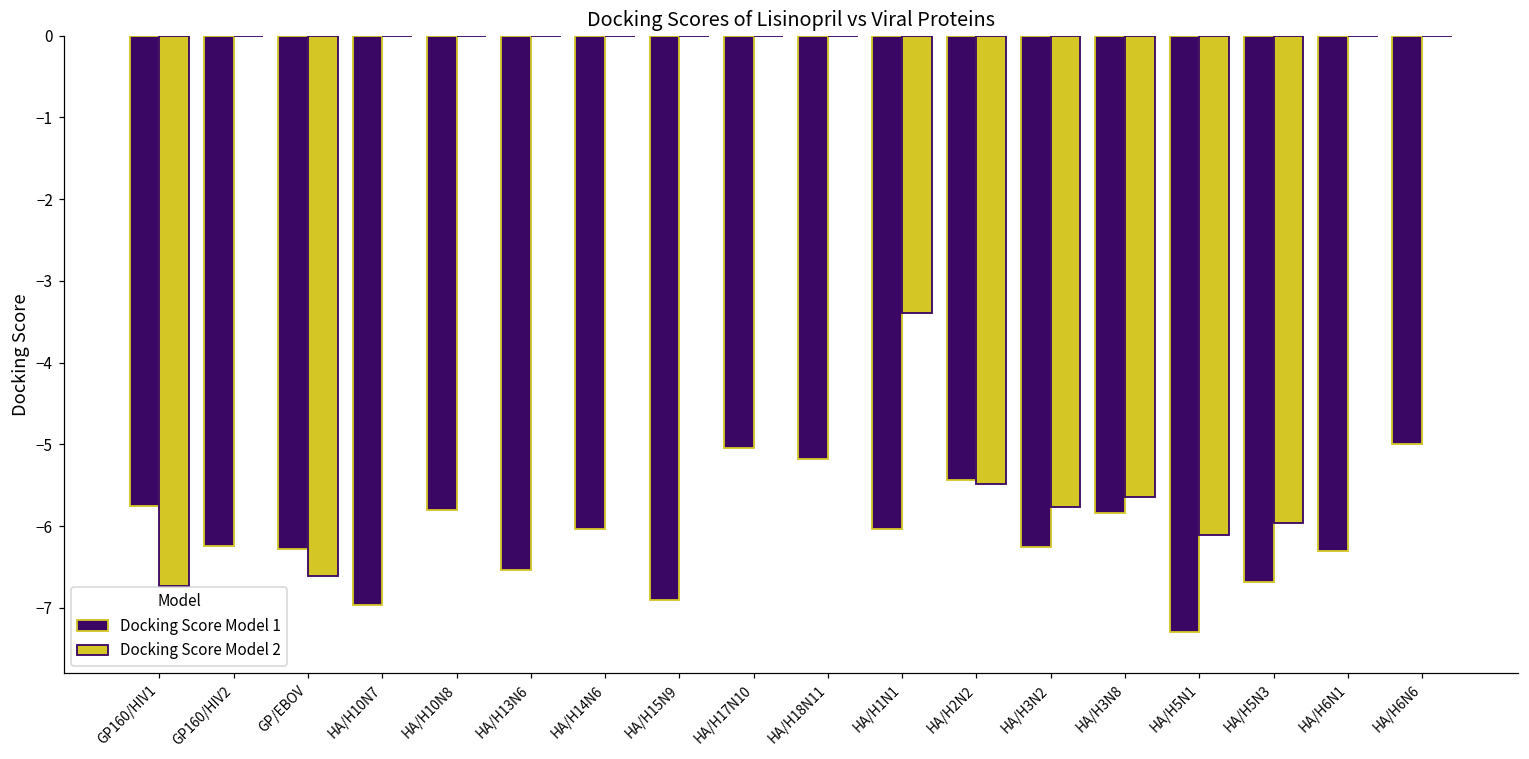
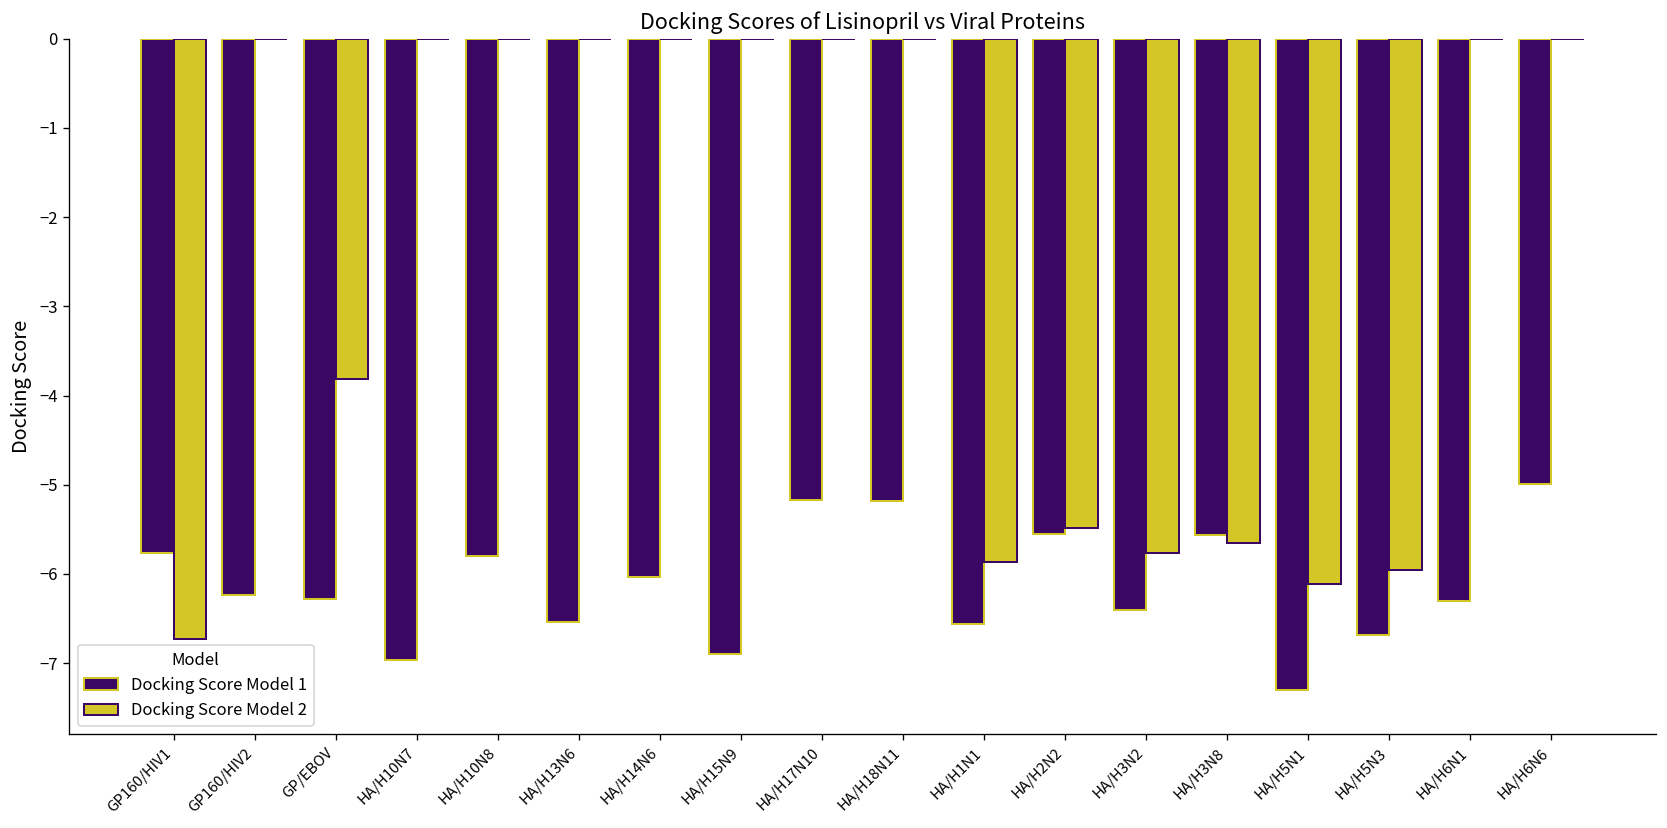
  {
    "Docking Score Model 1": {
      "GP160/HIV1": -5.8,
      "GP160/HIV2": -6.2,
      "GP/EBOV": -6.3,
      "HA/H10N7": -7.0,
      "HA/H10N8": -5.8,
      "HA/H13N6": -6.5,
      "HA/H14N6": -6.0,
      "HA/H15N9": -6.9,
-     "HA/H17N10": -5.0,
+     "HA/H17N10": -5.2,
      "HA/H18N11": -5.2,
-     "HA/H1N1": -6.0,
-     "HA/H2N2": -5.4,
-     "HA/H3N2": -6.3,
-     "HA/H3N8": -5.8,
+     "HA/H1N1": -6.6,
+     "HA/H2N2": -5.6,
+     "HA/H3N2": -6.4,
+     "HA/H3N8": -5.6,
      "HA/H5N1": -7.3,
      "HA/H5N3": -6.7,
      "HA/H6N1": -6.3,
      "HA/H6N6": -5.0
    },
    "Docking Score Model 2": {
      "GP160/HIV1": -6.7,
      "GP160/HIV2": 0.0,
-     "GP/EBOV": -6.6,
+     "GP/EBOV": -3.8,
      "HA/H10N7": 0.0,
      "HA/H10N8": 0.0,
      "HA/H13N6": 0.0,
      "HA/H14N6": 0.0,
      "HA/H15N9": 0.0,
      "HA/H17N10": 0.0,
      "HA/H18N11": 0.0,
-     "HA/H1N1": -3.4,
+     "HA/H1N1": -5.9,
      "HA/H2N2": -5.5,
      "HA/H3N2": -5.8,
      "HA/H3N8": -5.7,
      "HA/H5N1": -6.1,
      "HA/H5N3": -6.0,
      "HA/H6N1": 0.0,
      "HA/H6N6": 0.0
    }
  }
